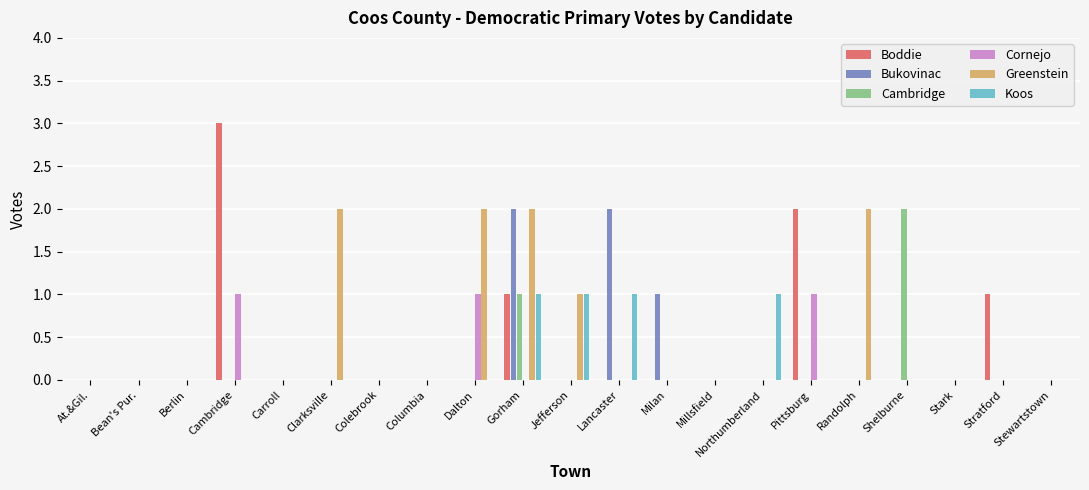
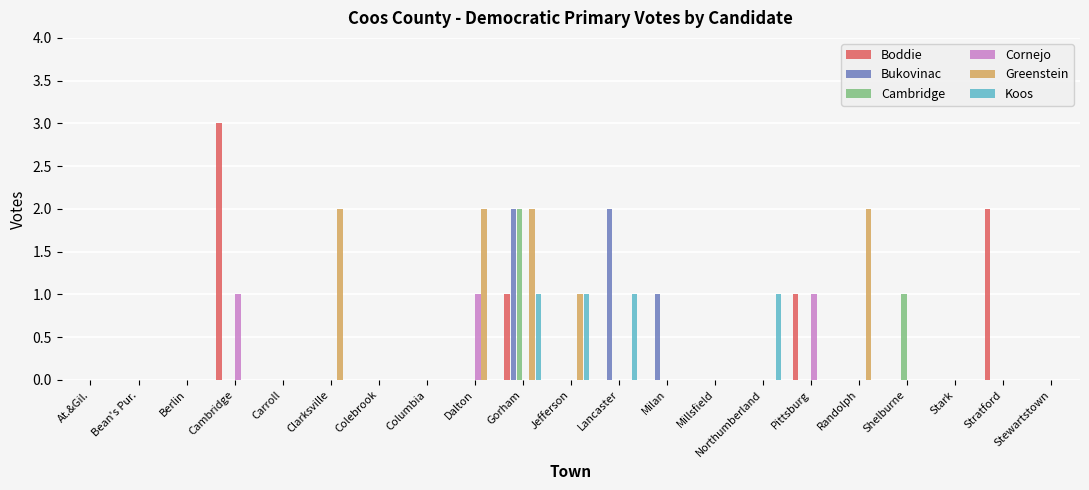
  {
    "Boddie": {
      "At.&Gil.": 0,
      "Bean's Pur.": 0,
      "Berlin": 0,
      "Cambridge": 3,
      "Carroll": 0,
      "Clarksville": 0,
      "Colebrook": 0,
      "Columbia": 0,
      "Dalton": 0,
      "Gorham": 1,
      "Jefferson": 0,
      "Lancaster": 0,
      "Milan": 0,
      "Millsfield": 0,
      "Northumberland": 0,
-     "Pittsburg": 2,
+     "Pittsburg": 1,
      "Randolph": 0,
      "Shelburne": 0,
      "Stark": 0,
-     "Stratford": 1,
+     "Stratford": 2,
      "Stewartstown": 0
    },
    "Bukovinac": {
      "At.&Gil.": 0,
      "Bean's Pur.": 0,
      "Berlin": 0,
      "Cambridge": 0,
      "Carroll": 0,
      "Clarksville": 0,
      "Colebrook": 0,
      "Columbia": 0,
      "Dalton": 0,
      "Gorham": 2,
      "Jefferson": 0,
      "Lancaster": 2,
      "Milan": 1,
      "Millsfield": 0,
      "Northumberland": 0,
      "Pittsburg": 0,
      "Randolph": 0,
      "Shelburne": 0,
      "Stark": 0,
      "Stratford": 0,
      "Stewartstown": 0
    },
    "Cambridge": {
      "At.&Gil.": 0,
      "Bean's Pur.": 0,
      "Berlin": 0,
      "Cambridge": 0,
      "Carroll": 0,
      "Clarksville": 0,
      "Colebrook": 0,
      "Columbia": 0,
      "Dalton": 0,
-     "Gorham": 1,
+     "Gorham": 2,
      "Jefferson": 0,
      "Lancaster": 0,
      "Milan": 0,
      "Millsfield": 0,
      "Northumberland": 0,
      "Pittsburg": 0,
      "Randolph": 0,
-     "Shelburne": 2,
+     "Shelburne": 1,
      "Stark": 0,
      "Stratford": 0,
      "Stewartstown": 0
    },
    "Cornejo": {
      "At.&Gil.": 0,
      "Bean's Pur.": 0,
      "Berlin": 0,
      "Cambridge": 1,
      "Carroll": 0,
      "Clarksville": 0,
      "Colebrook": 0,
      "Columbia": 0,
      "Dalton": 1,
      "Gorham": 0,
      "Jefferson": 0,
      "Lancaster": 0,
      "Milan": 0,
      "Millsfield": 0,
      "Northumberland": 0,
      "Pittsburg": 1,
      "Randolph": 0,
      "Shelburne": 0,
      "Stark": 0,
      "Stratford": 0,
      "Stewartstown": 0
    },
    "Greenstein": {
      "At.&Gil.": 0,
      "Bean's Pur.": 0,
      "Berlin": 0,
      "Cambridge": 0,
      "Carroll": 0,
      "Clarksville": 2,
      "Colebrook": 0,
      "Columbia": 0,
      "Dalton": 2,
      "Gorham": 2,
      "Jefferson": 1,
      "Lancaster": 0,
      "Milan": 0,
      "Millsfield": 0,
      "Northumberland": 0,
      "Pittsburg": 0,
      "Randolph": 2,
      "Shelburne": 0,
      "Stark": 0,
      "Stratford": 0,
      "Stewartstown": 0
    },
    "Koos": {
      "At.&Gil.": 0,
      "Bean's Pur.": 0,
      "Berlin": 0,
      "Cambridge": 0,
      "Carroll": 0,
      "Clarksville": 0,
      "Colebrook": 0,
      "Columbia": 0,
      "Dalton": 0,
      "Gorham": 1,
      "Jefferson": 1,
      "Lancaster": 1,
      "Milan": 0,
      "Millsfield": 0,
      "Northumberland": 1,
      "Pittsburg": 0,
      "Randolph": 0,
      "Shelburne": 0,
      "Stark": 0,
      "Stratford": 0,
      "Stewartstown": 0
    }
  }
